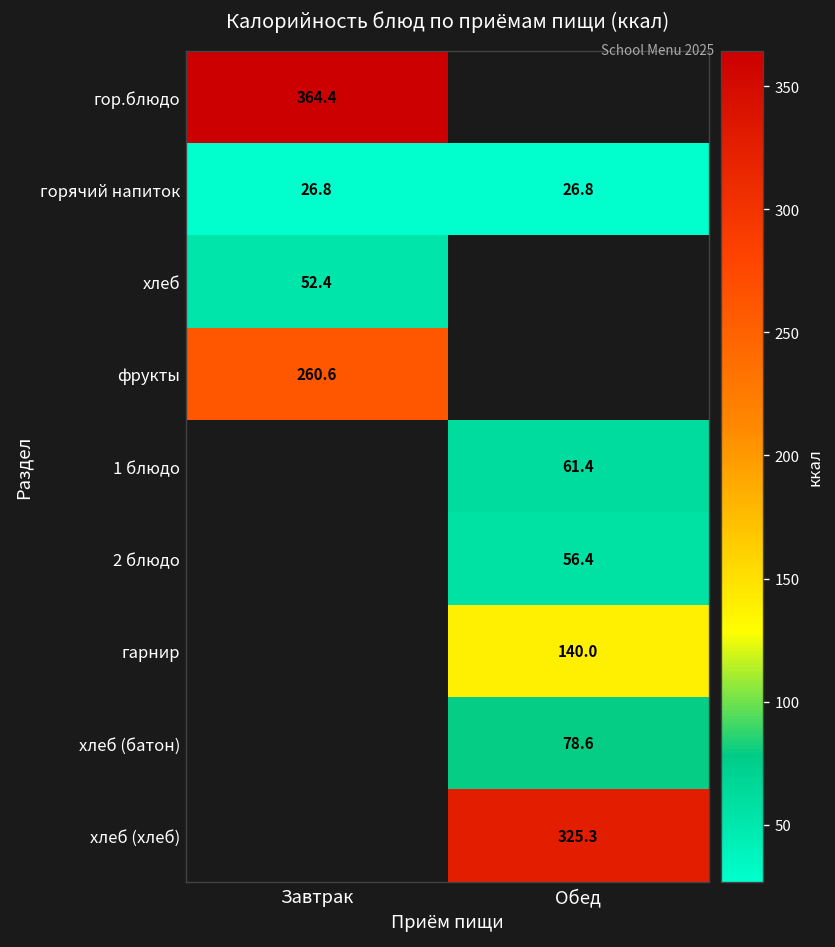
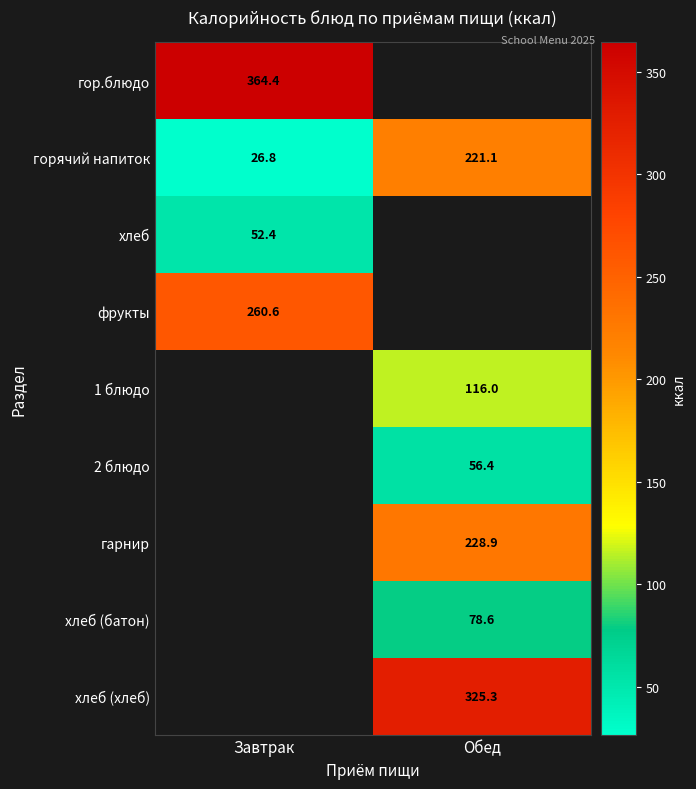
  {
    "гор.блюдо": {
      "Завтрак": 364.4
    },
    "горячий напиток": {
      "Завтрак": 26.8,
-     "Обед": 26.8
+     "Обед": 221.1
    },
    "хлеб": {
      "Завтрак": 52.4
    },
    "фрукты": {
      "Завтрак": 260.6
    },
    "1 блюдо": {
-     "Обед": 61.4
+     "Обед": 116.0
    },
    "2 блюдо": {
      "Обед": 56.4
    },
    "гарнир": {
-     "Обед": 140.0
+     "Обед": 228.9
    },
    "хлеб (батон)": {
      "Обед": 78.6
    },
    "хлеб (хлеб)": {
      "Обед": 325.3
    }
  }
